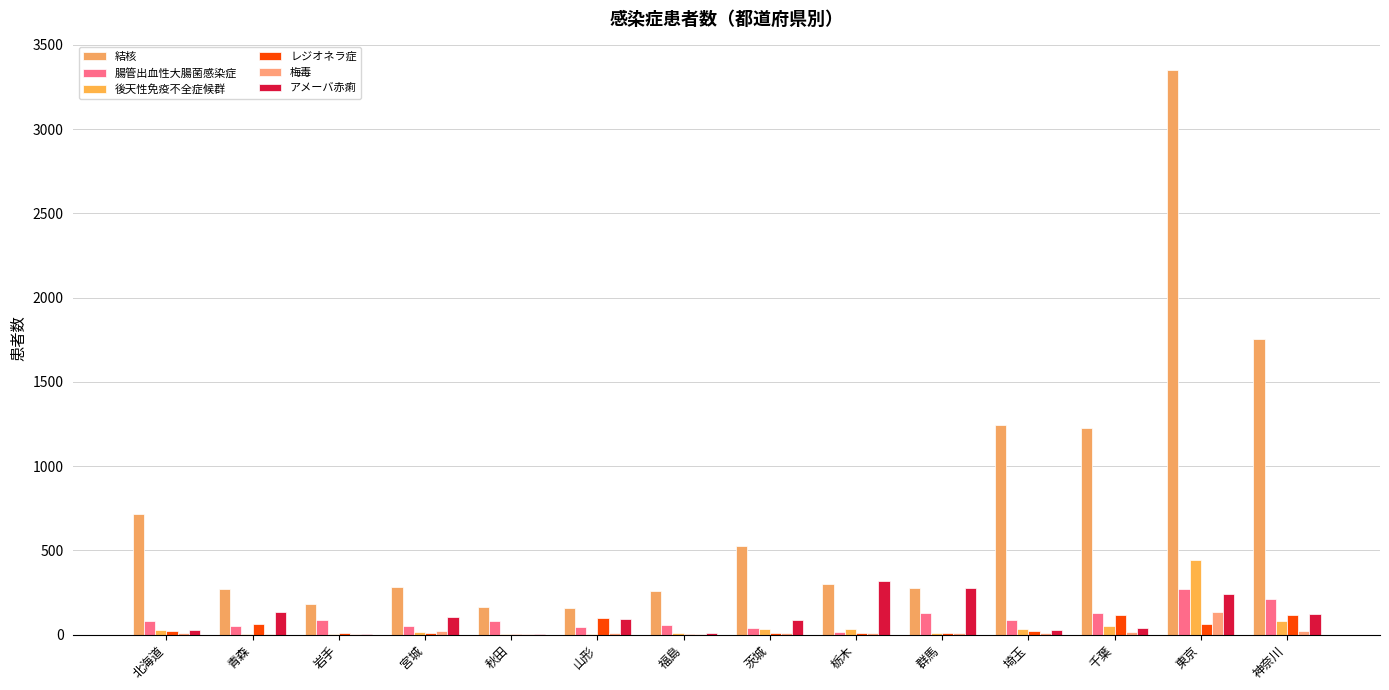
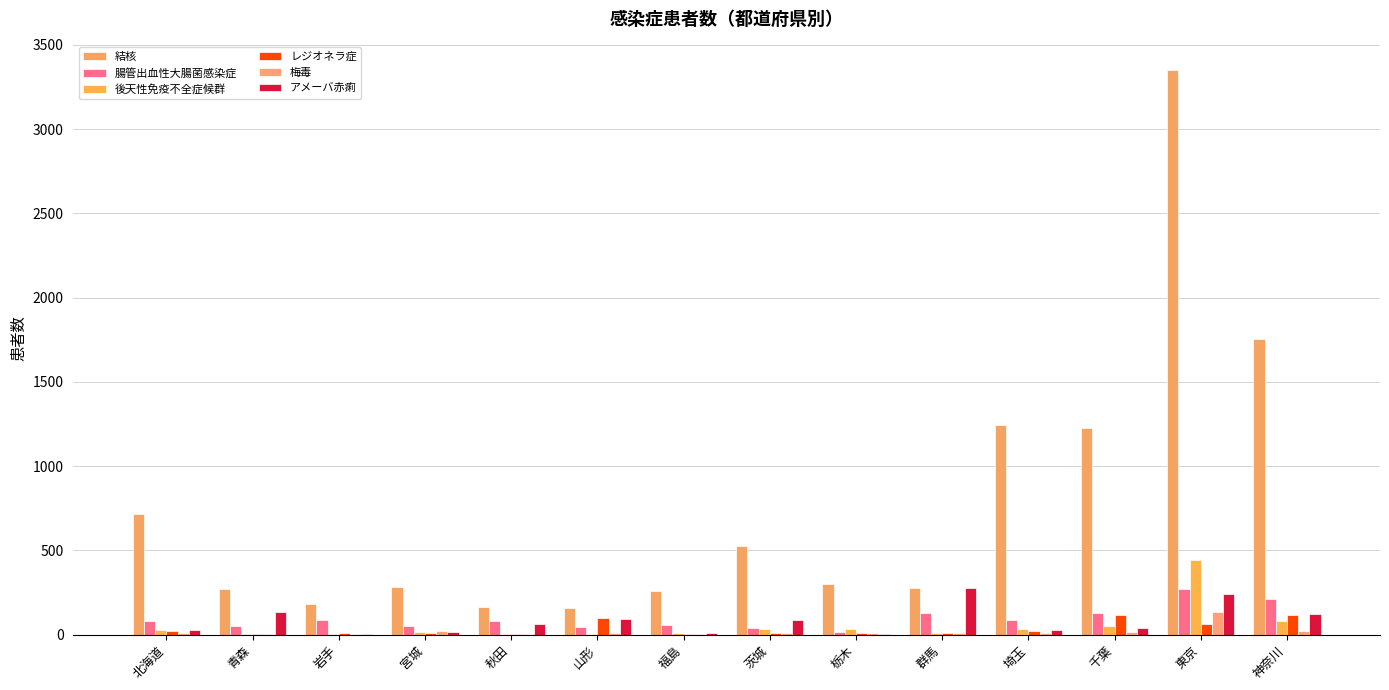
  {
    "レジオネラ症": {
      "北海道": 20,
-     "青森": 60,
+     "青森": 0,
      "山形": 100,
      "埼玉": 20,
      "千葉": 110,
      "東京": 60,
      "神奈川": 120
    },
    "アメーバ赤痢": {
      "北海道": 30,
      "青森": 130,
-     "宮城": 100,
-     "秋田": 0,
+     "宮城": 20,
+     "秋田": 60,
      "山形": 90,
      "茨城": 90,
-     "栃木": 320,
+     "栃木": 10,
      "群馬": 270,
      "埼玉": 30,
      "千葉": 40,
      "東京": 240,
      "神奈川": 130
    }
  }
